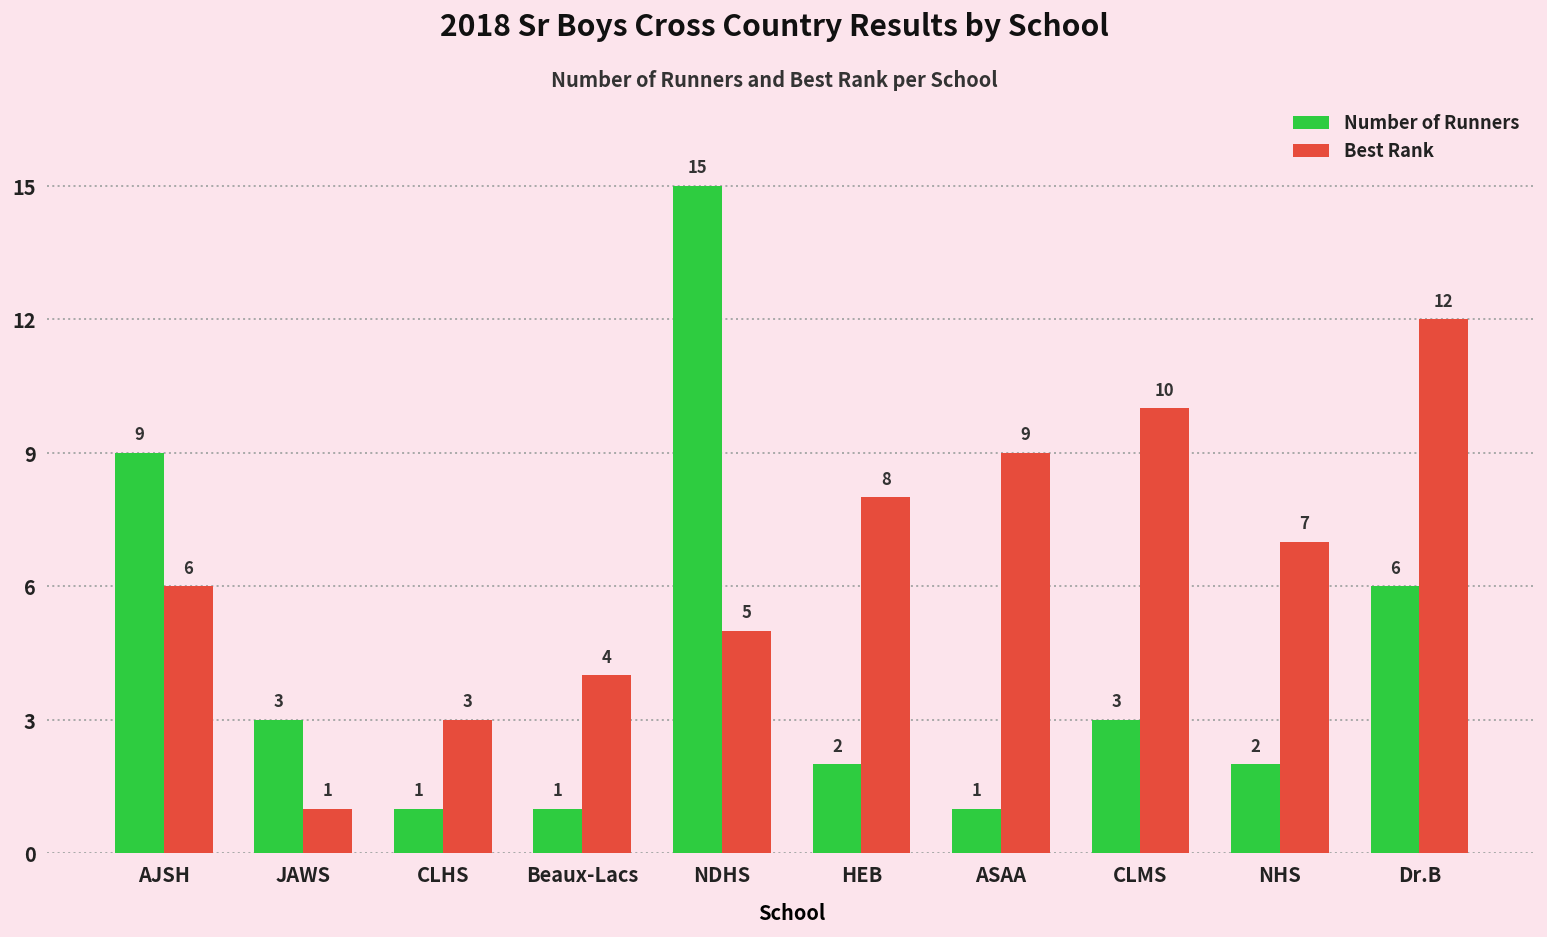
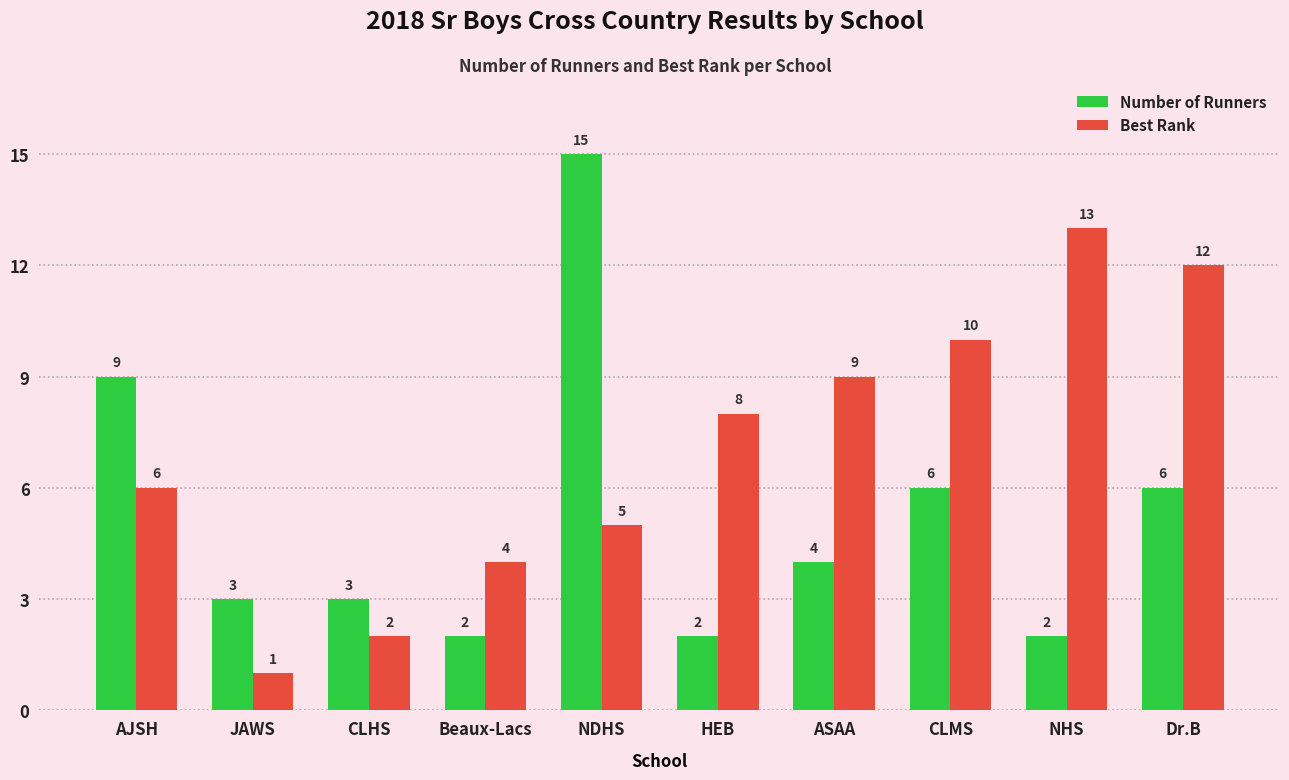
  {
    "Number of Runners": {
      "AJSH": 9,
      "JAWS": 3,
-     "CLHS": 1,
-     "Beaux-Lacs": 1,
+     "CLHS": 3,
+     "Beaux-Lacs": 2,
      "NDHS": 15,
      "HEB": 2,
-     "ASAA": 1,
-     "CLMS": 3,
+     "ASAA": 4,
+     "CLMS": 6,
      "NHS": 2,
      "Dr.B": 6
    },
    "Best Rank": {
      "AJSH": 6,
      "JAWS": 1,
-     "CLHS": 3,
+     "CLHS": 2,
      "Beaux-Lacs": 4,
      "NDHS": 5,
      "HEB": 8,
      "ASAA": 9,
      "CLMS": 10,
-     "NHS": 7,
+     "NHS": 13,
      "Dr.B": 12
    }
  }
